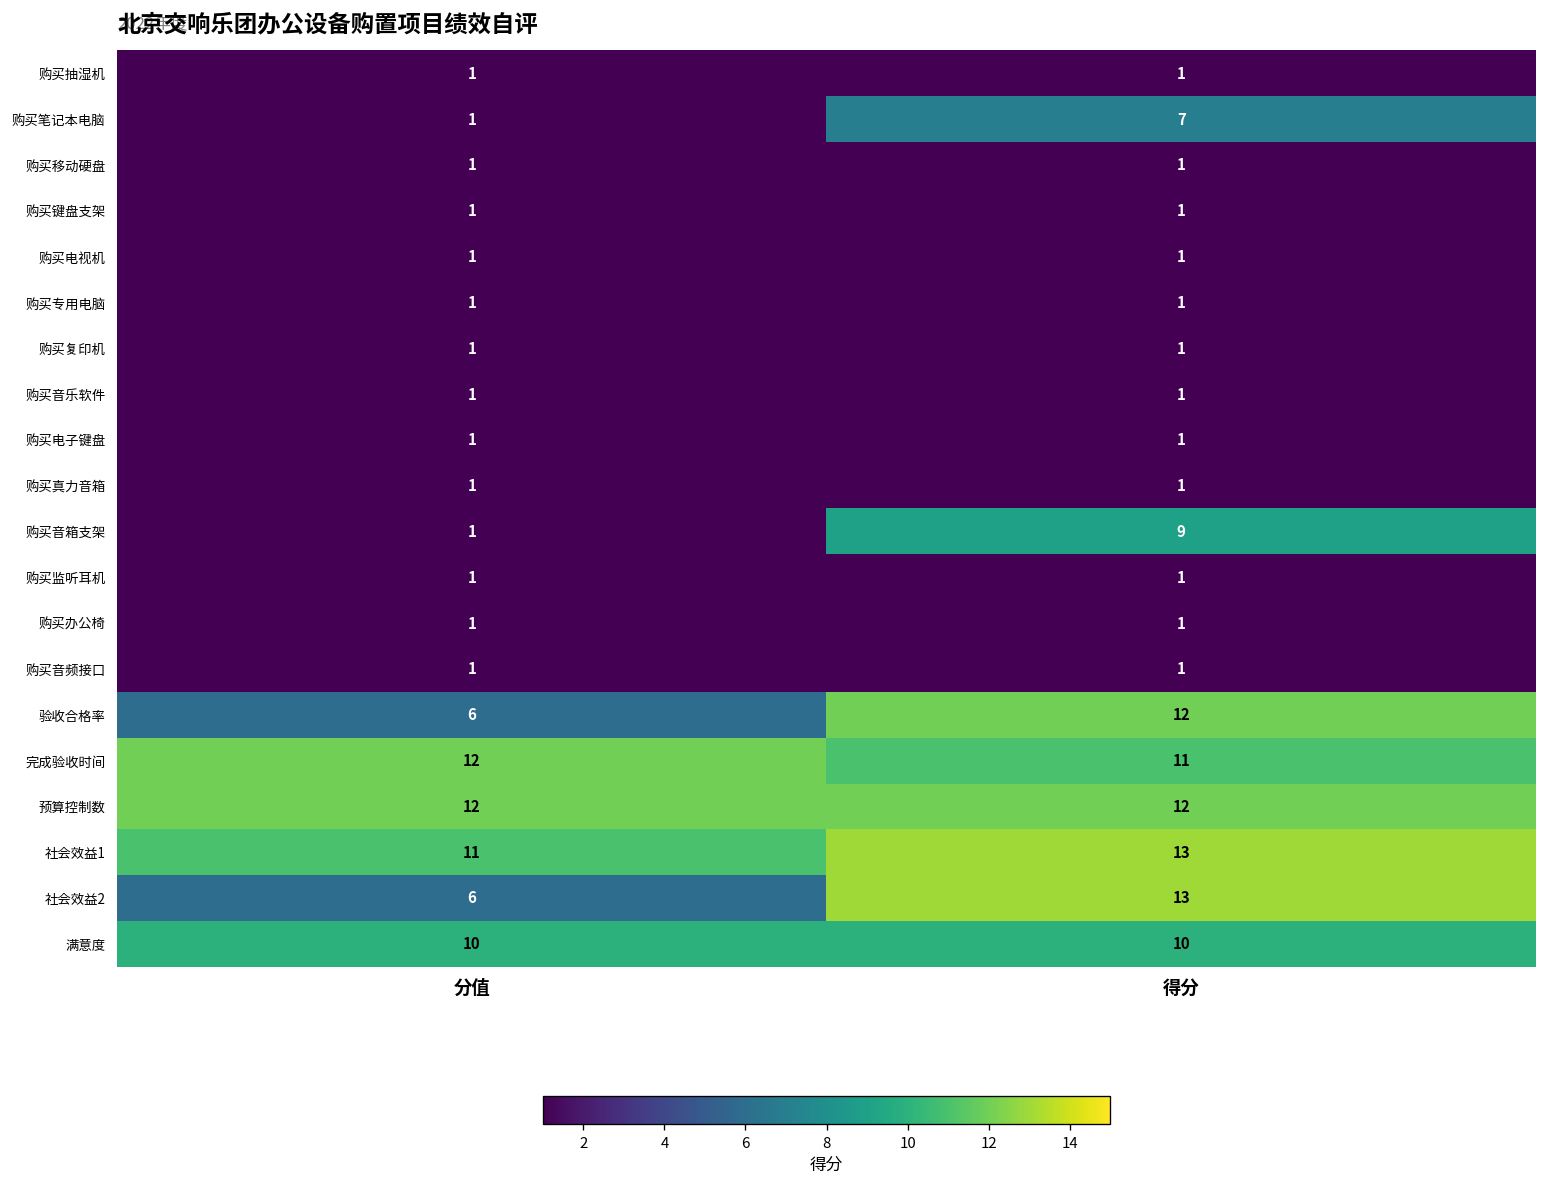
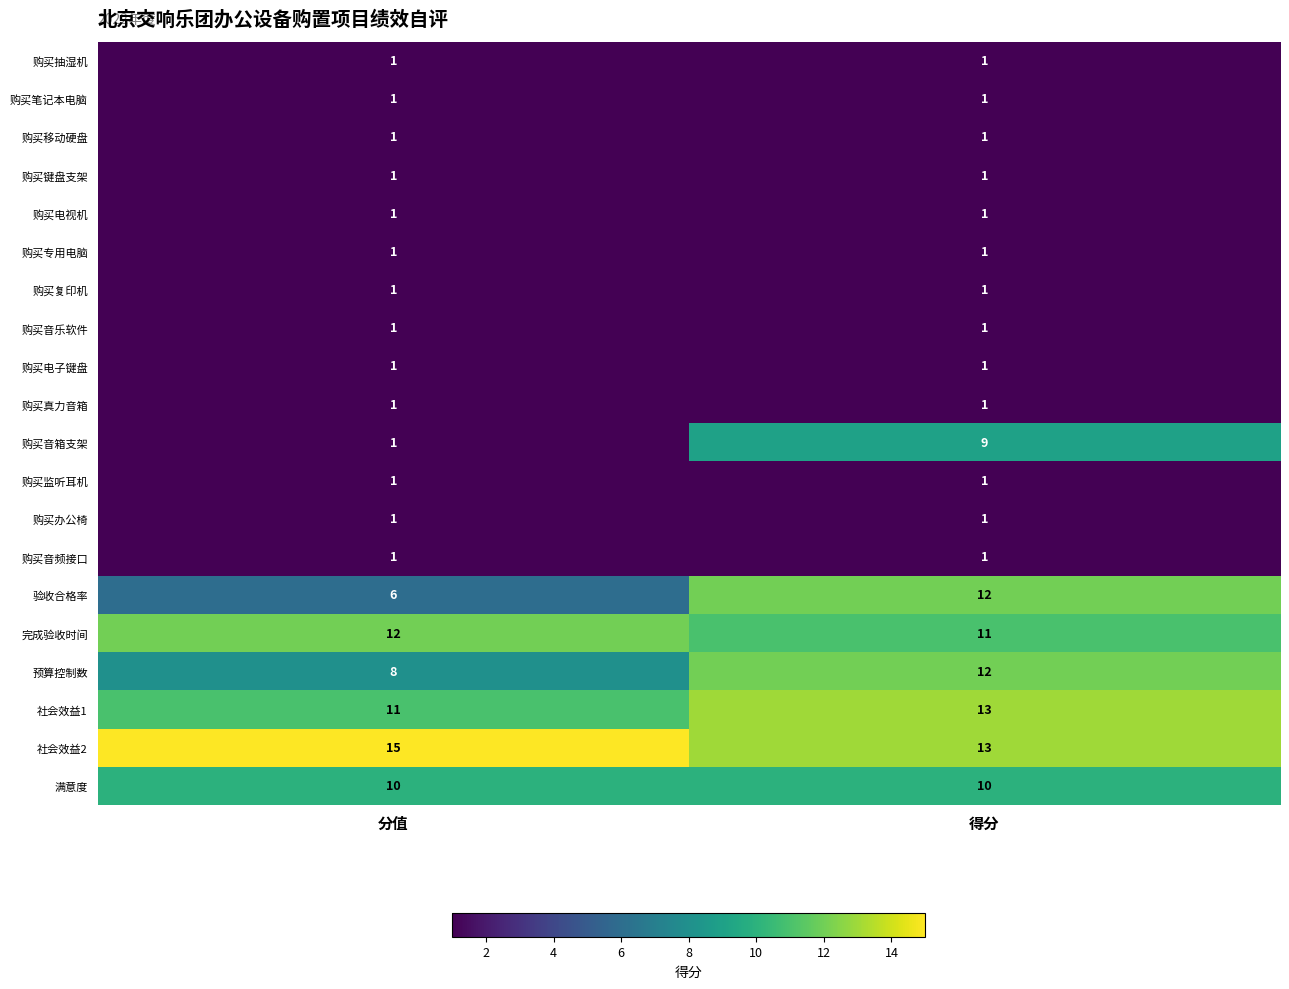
  {
    "购买抽湿机": {
      "分值": 1,
      "得分": 1
    },
    "购买笔记本电脑": {
      "分值": 1,
-     "得分": 7
+     "得分": 1
    },
    "购买移动硬盘": {
      "分值": 1,
      "得分": 1
    },
    "购买键盘支架": {
      "分值": 1,
      "得分": 1
    },
    "购买电视机": {
      "分值": 1,
      "得分": 1
    },
    "购买专用电脑": {
      "分值": 1,
      "得分": 1
    },
    "购买复印机": {
      "分值": 1,
      "得分": 1
    },
    "购买音乐软件": {
      "分值": 1,
      "得分": 1
    },
    "购买电子键盘": {
      "分值": 1,
      "得分": 1
    },
    "购买真力音箱": {
      "分值": 1,
      "得分": 1
    },
    "购买音箱支架": {
      "分值": 1,
      "得分": 9
    },
    "购买监听耳机": {
      "分值": 1,
      "得分": 1
    },
    "购买办公椅": {
      "分值": 1,
      "得分": 1
    },
    "购买音频接口": {
      "分值": 1,
      "得分": 1
    },
    "验收合格率": {
      "分值": 6,
      "得分": 12
    },
    "完成验收时间": {
      "分值": 12,
      "得分": 11
    },
    "预算控制数": {
-     "分值": 12,
+     "分值": 8,
      "得分": 12
    },
    "社会效益1": {
      "分值": 11,
      "得分": 13
    },
    "社会效益2": {
-     "分值": 6,
+     "分值": 15,
      "得分": 13
    },
    "满意度": {
      "分值": 10,
      "得分": 10
    }
  }
